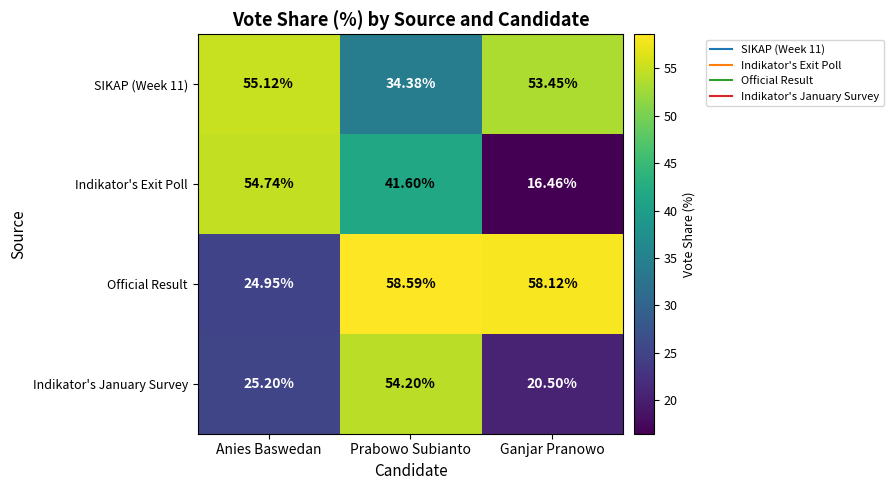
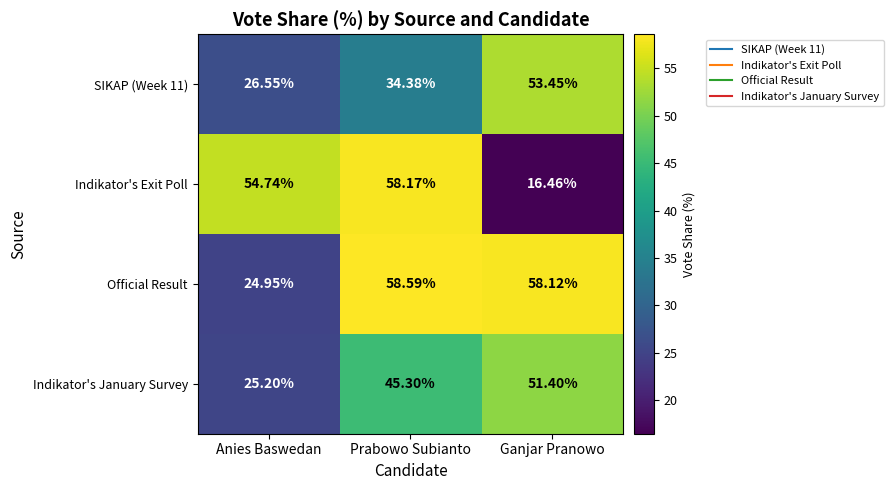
  {
    "SIKAP (Week 11)": {
-     "Anies Baswedan": "55.12%",
+     "Anies Baswedan": "26.55%",
      "Prabowo Subianto": "34.38%",
      "Ganjar Pranowo": "53.45%"
    },
    "Indikator's Exit Poll": {
      "Anies Baswedan": "54.74%",
-     "Prabowo Subianto": "41.60%",
+     "Prabowo Subianto": "58.17%",
      "Ganjar Pranowo": "16.46%"
    },
    "Official Result": {
      "Anies Baswedan": "24.95%",
      "Prabowo Subianto": "58.59%",
      "Ganjar Pranowo": "58.12%"
    },
    "Indikator's January Survey": {
      "Anies Baswedan": "25.20%",
-     "Prabowo Subianto": "54.20%",
-     "Ganjar Pranowo": "20.50%"
+     "Prabowo Subianto": "45.30%",
+     "Ganjar Pranowo": "51.40%"
    }
  }
